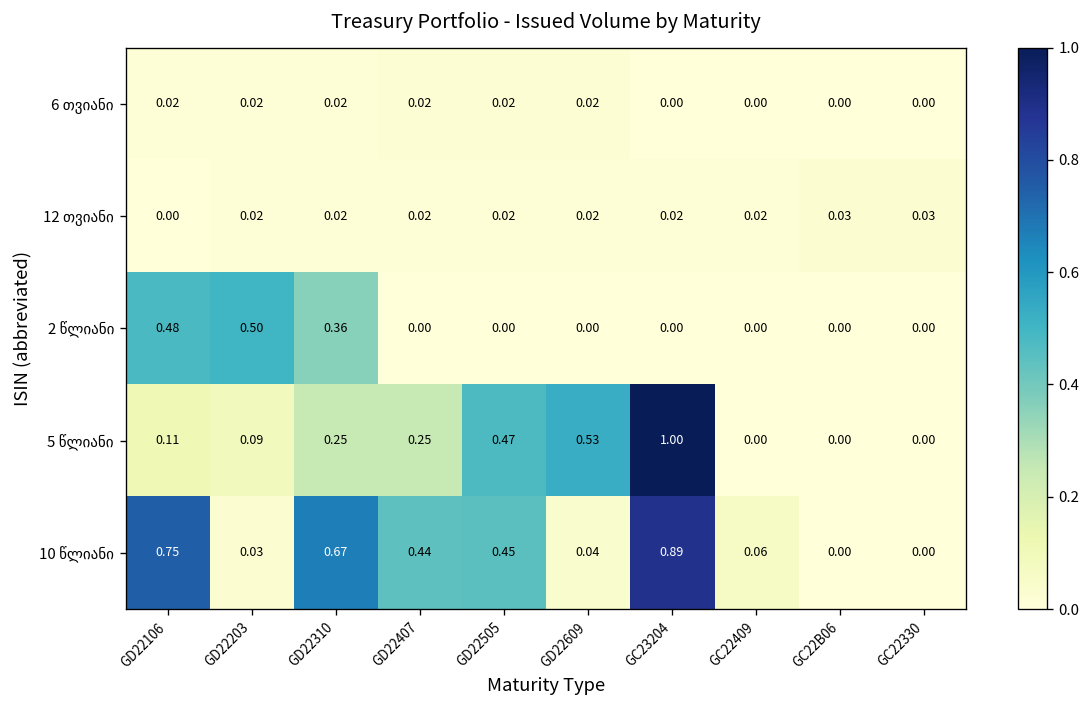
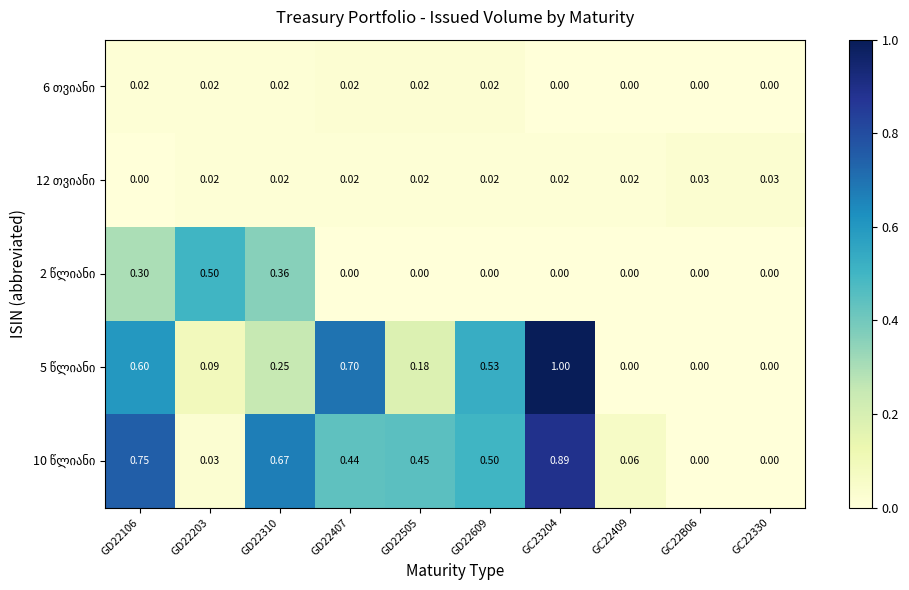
  {
    "6 თვიანი": {
      "GD22106": 0.02,
      "GD22203": 0.02,
      "GD22310": 0.02,
      "GD22407": 0.02,
      "GD22505": 0.02,
      "GD22609": 0.02,
      "GC23204": 0.00,
      "GC22409": 0.00,
      "GC22B06": 0.00,
      "GC22330": 0.00
    },
    "12 თვიანი": {
      "GD22106": 0.00,
      "GD22203": 0.02,
      "GD22310": 0.02,
      "GD22407": 0.02,
      "GD22505": 0.02,
      "GD22609": 0.02,
      "GC23204": 0.02,
      "GC22409": 0.02,
      "GC22B06": 0.03,
      "GC22330": 0.03
    },
    "2 წლიანი": {
-     "GD22106": 0.48,
+     "GD22106": 0.30,
      "GD22203": 0.50,
      "GD22310": 0.36,
      "GD22407": 0.00,
      "GD22505": 0.00,
      "GD22609": 0.00,
      "GC23204": 0.00,
      "GC22409": 0.00,
      "GC22B06": 0.00,
      "GC22330": 0.00
    },
    "5 წლიანი": {
-     "GD22106": 0.11,
+     "GD22106": 0.60,
      "GD22203": 0.09,
      "GD22310": 0.25,
-     "GD22407": 0.25,
-     "GD22505": 0.47,
+     "GD22407": 0.70,
+     "GD22505": 0.18,
      "GD22609": 0.53,
      "GC23204": 1.00,
      "GC22409": 0.00,
      "GC22B06": 0.00,
      "GC22330": 0.00
    },
    "10 წლიანი": {
      "GD22106": 0.75,
      "GD22203": 0.03,
      "GD22310": 0.67,
      "GD22407": 0.44,
      "GD22505": 0.45,
-     "GD22609": 0.04,
+     "GD22609": 0.50,
      "GC23204": 0.89,
      "GC22409": 0.06,
      "GC22B06": 0.00,
      "GC22330": 0.00
    }
  }
